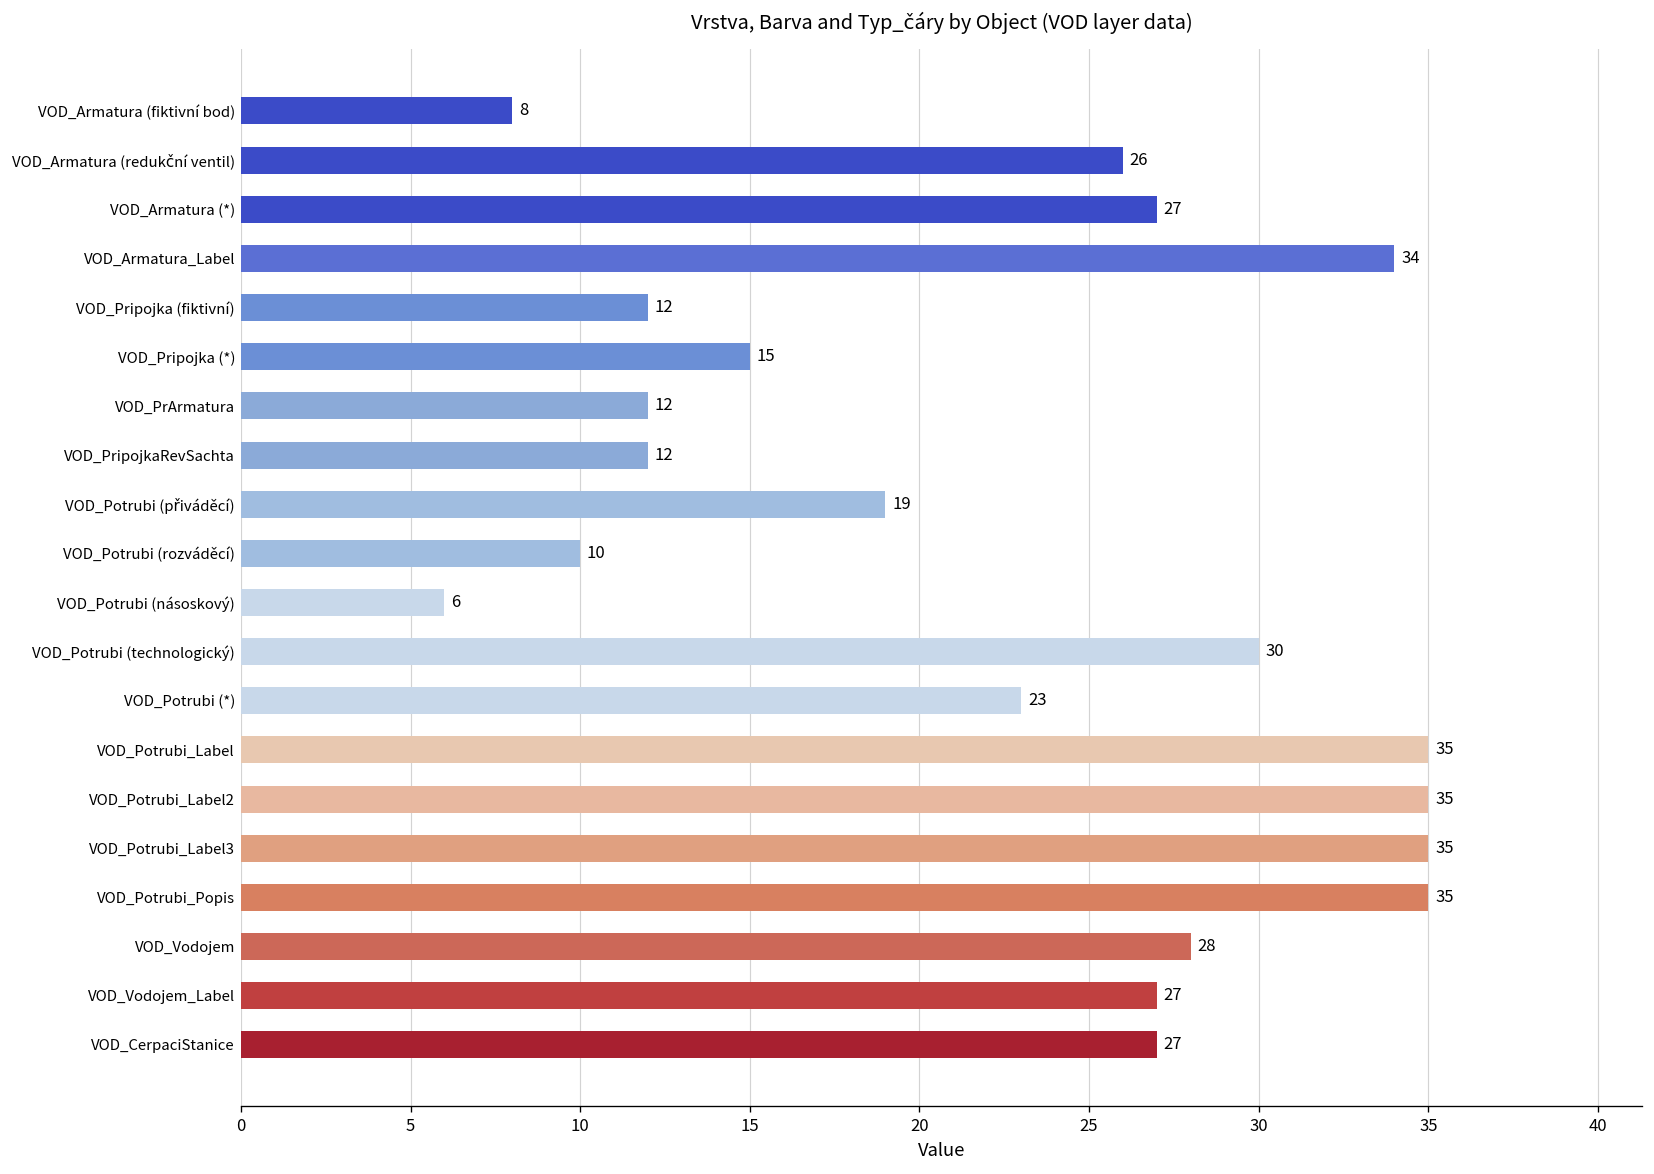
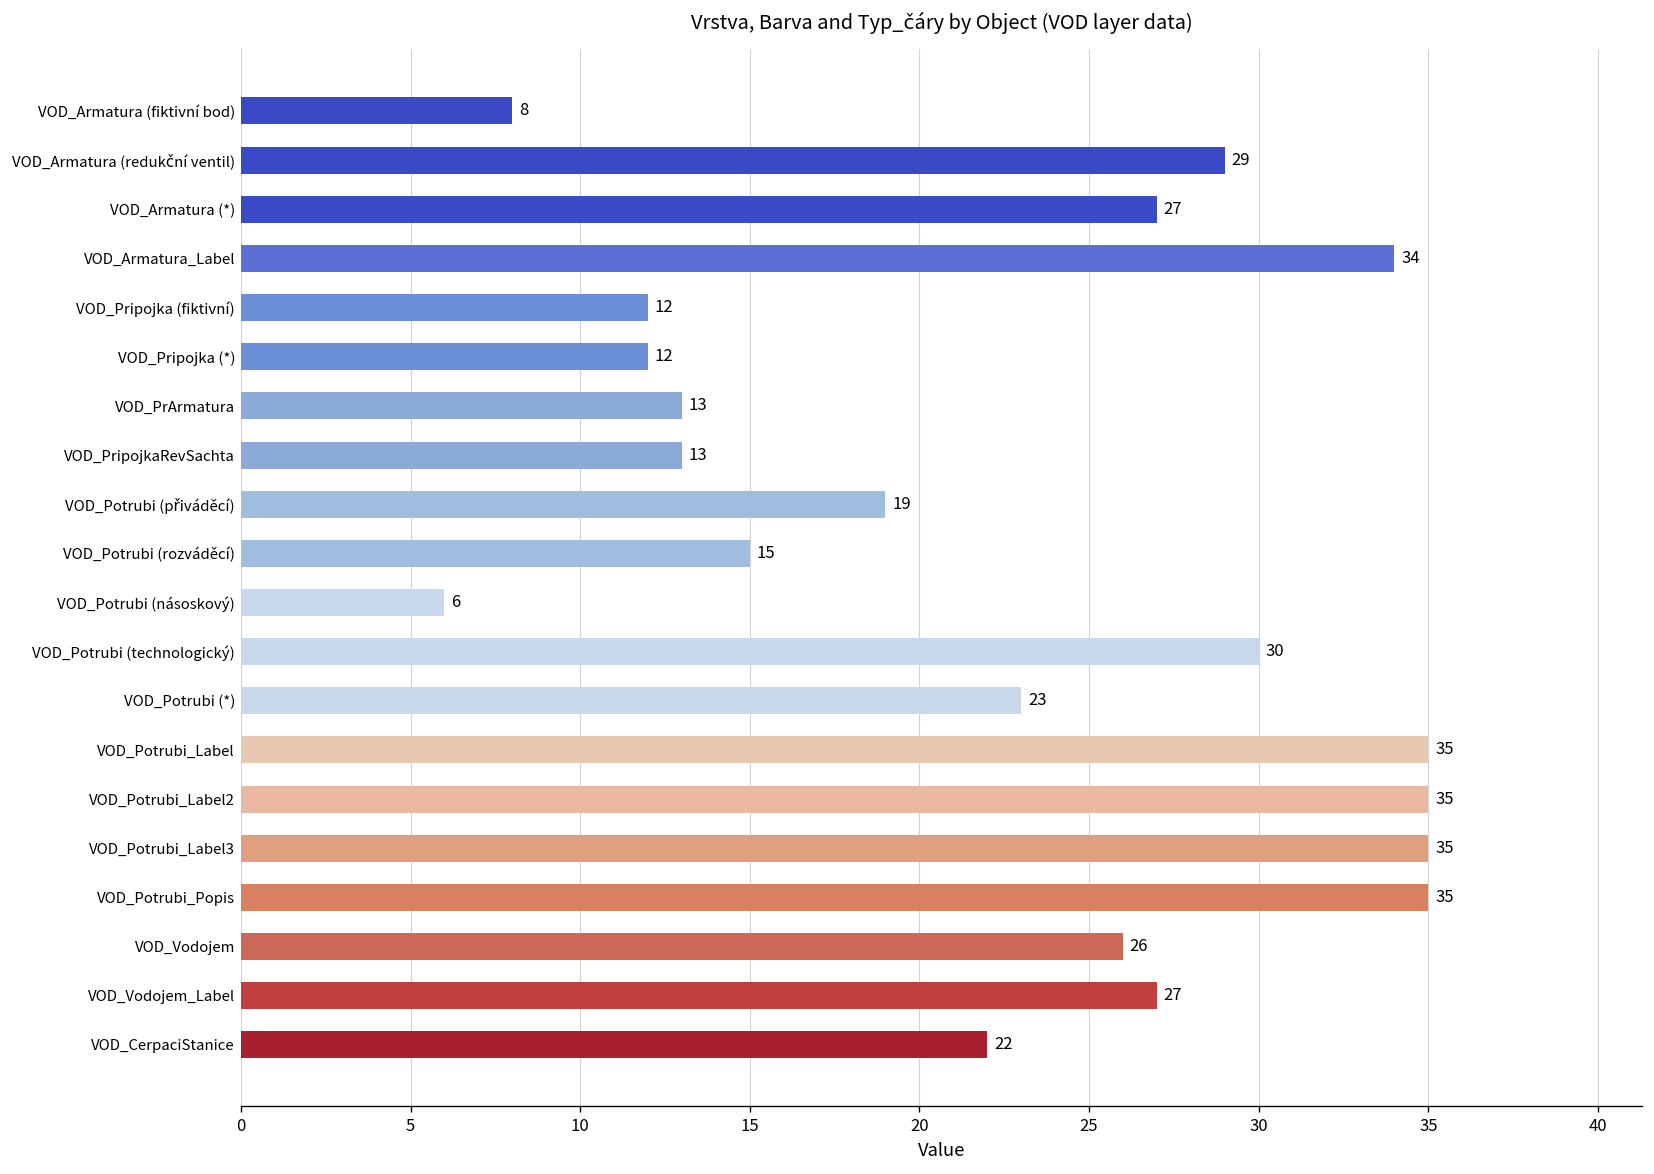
  {
    "VOD_Armatura (fiktivní bod)": 8,
-   "VOD_Armatura (redukční ventil)": 26,
+   "VOD_Armatura (redukční ventil)": 29,
    "VOD_Armatura (*)": 27,
    "VOD_Armatura_Label": 34,
    "VOD_Pripojka (fiktivní)": 12,
-   "VOD_Pripojka (*)": 15,
-   "VOD_PrArmatura": 12,
-   "VOD_PripojkaRevSachta": 12,
+   "VOD_Pripojka (*)": 12,
+   "VOD_PrArmatura": 13,
+   "VOD_PripojkaRevSachta": 13,
    "VOD_Potrubi (přiváděcí)": 19,
-   "VOD_Potrubi (rozváděcí)": 10,
+   "VOD_Potrubi (rozváděcí)": 15,
    "VOD_Potrubi (násoskový)": 6,
    "VOD_Potrubi (technologický)": 30,
    "VOD_Potrubi (*)": 23,
    "VOD_Potrubi_Label": 35,
    "VOD_Potrubi_Label2": 35,
    "VOD_Potrubi_Label3": 35,
    "VOD_Potrubi_Popis": 35,
-   "VOD_Vodojem": 28,
+   "VOD_Vodojem": 26,
    "VOD_Vodojem_Label": 27,
-   "VOD_CerpaciStanice": 27
+   "VOD_CerpaciStanice": 22
  }
